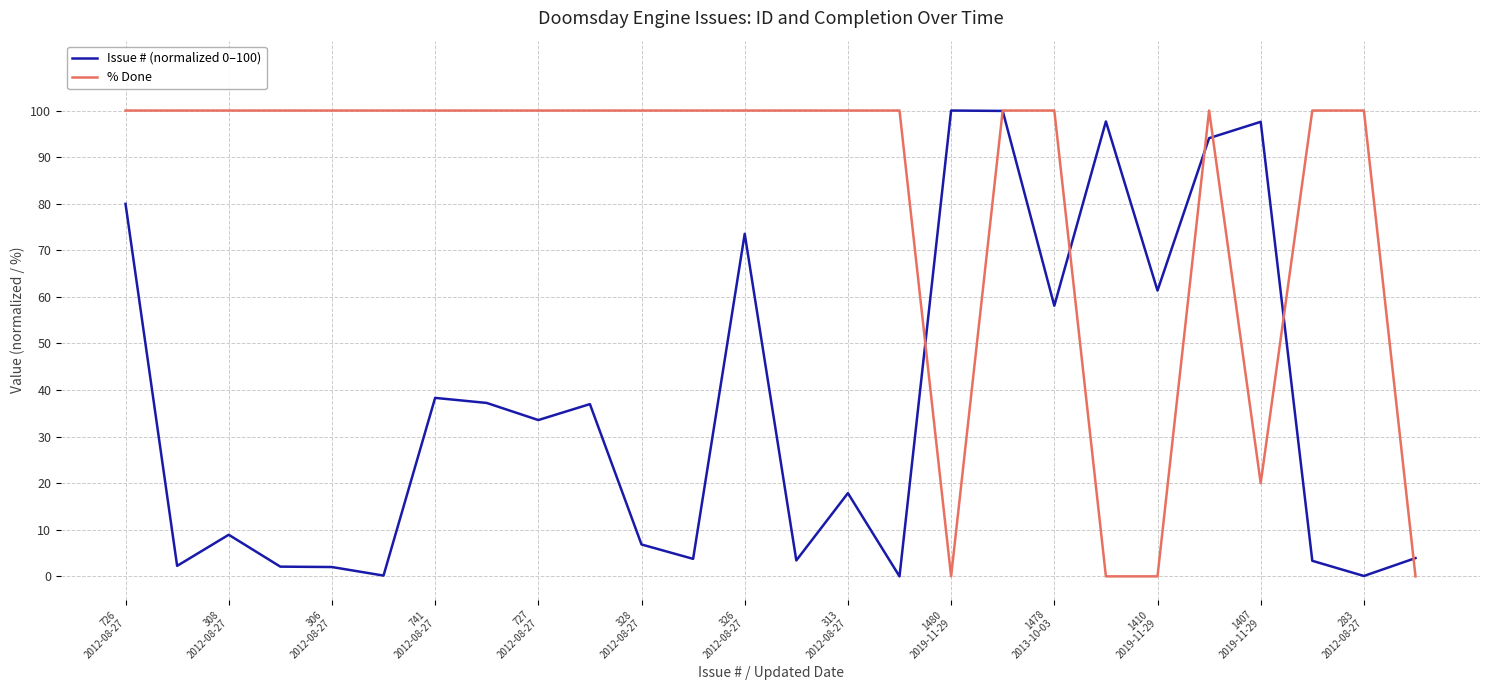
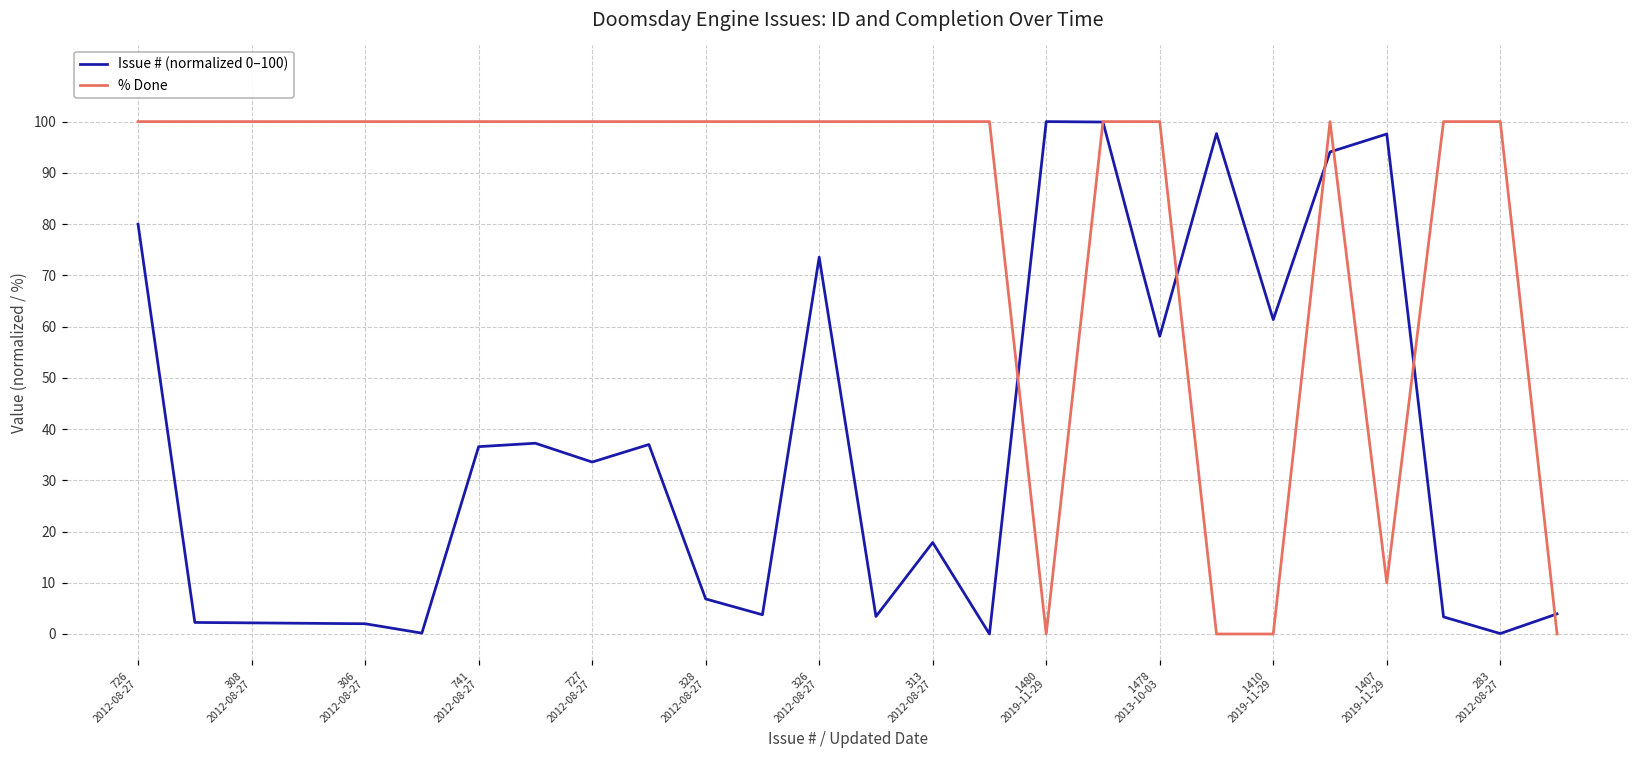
  {
    "Issue # (normalized 0–100)": {
      "726 2012-08-27": 80,
-     "308 2012-08-27": 9,
+     "308 2012-08-27": 2,
      "306 2012-08-27": 2,
-     "741 2012-08-27": 38,
+     "741 2012-08-27": 37,
      "727 2012-08-27": 34,
      "328 2012-08-27": 7,
      "326 2012-08-27": 74,
      "313 2012-08-27": 18,
      "1480 2019-11-29": 100,
      "1478 2013-10-03": 58,
      "1410 2019-11-29": 61,
      "1407 2019-11-29": 98,
      "283 2012-08-27": 0
    },
    "% Done": {
      "726 2012-08-27": 100,
      "308 2012-08-27": 100,
      "306 2012-08-27": 100,
      "741 2012-08-27": 100,
      "727 2012-08-27": 100,
      "328 2012-08-27": 100,
      "326 2012-08-27": 100,
      "313 2012-08-27": 100,
      "1480 2019-11-29": 0,
      "1478 2013-10-03": 100,
      "1410 2019-11-29": 0,
-     "1407 2019-11-29": 20,
+     "1407 2019-11-29": 10,
      "283 2012-08-27": 100
    }
  }
